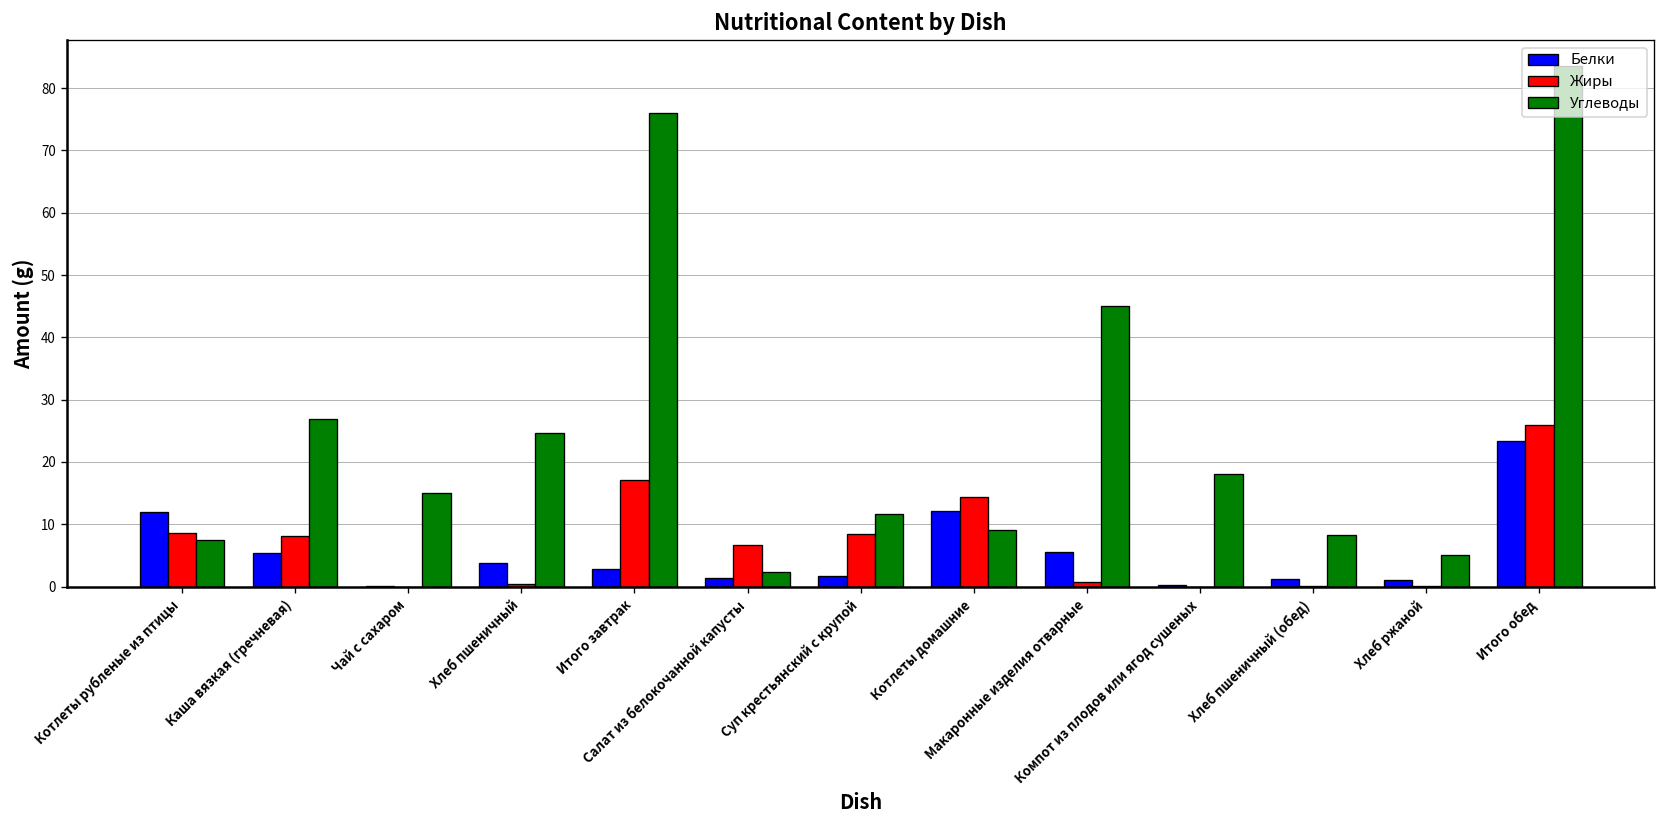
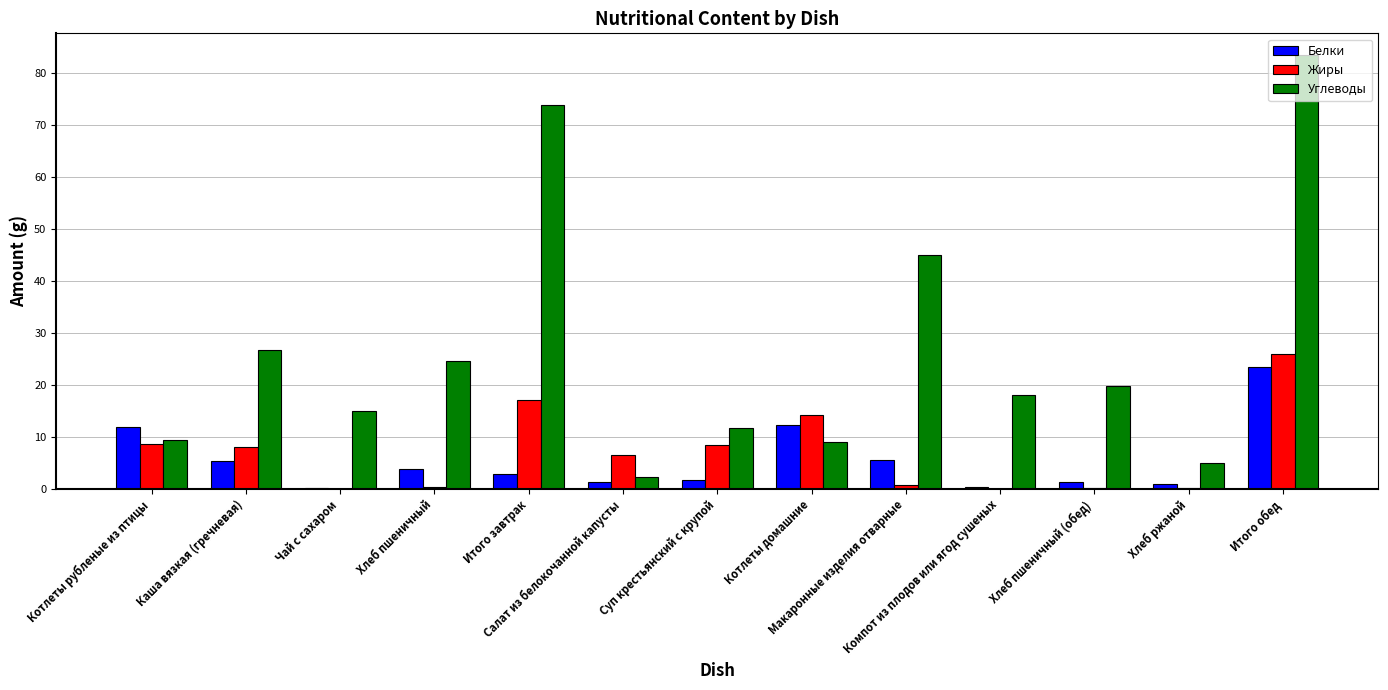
  {
    "Белки": {
      "Котлеты рубленые из птицы": 12,
      "Каша вязкая (гречневая)": 5,
      "Хлеб пшеничный": 4,
      "Итого завтрак": 3,
      "Салат из белокочанной капусты": 1,
      "Суп крестьянский с крупой": 2,
      "Котлеты домашние": 12,
      "Макаронные изделия отварные": 6,
      "Хлеб пшеничный (обед)": 1,
      "Хлеб ржаной": 1,
      "Итого обед": 23
    },
    "Жиры": {
      "Котлеты рубленые из птицы": 9,
      "Каша вязкая (гречневая)": 8,
      "Чай с сахаром": 0,
      "Итого завтрак": 17,
      "Салат из белокочанной капусты": 7,
      "Суп крестьянский с крупой": 8,
      "Котлеты домашние": 14,
      "Макаронные изделия отварные": 1,
      "Компот из плодов или ягод сушеных": 0,
      "Итого обед": 26
    },
    "Углеводы": {
-     "Котлеты рубленые из птицы": 7,
+     "Котлеты рубленые из птицы": 9,
      "Каша вязкая (гречневая)": 27,
      "Чай с сахаром": 15,
      "Хлеб пшеничный": 25,
-     "Итого завтрак": 76,
+     "Итого завтрак": 74,
      "Салат из белокочанной капусты": 2,
      "Суп крестьянский с крупой": 12,
      "Котлеты домашние": 9,
      "Макаронные изделия отварные": 45,
      "Компот из плодов или ягод сушеных": 18,
-     "Хлеб пшеничный (обед)": 8,
+     "Хлеб пшеничный (обед)": 20,
      "Хлеб ржаной": 5
    }
  }
